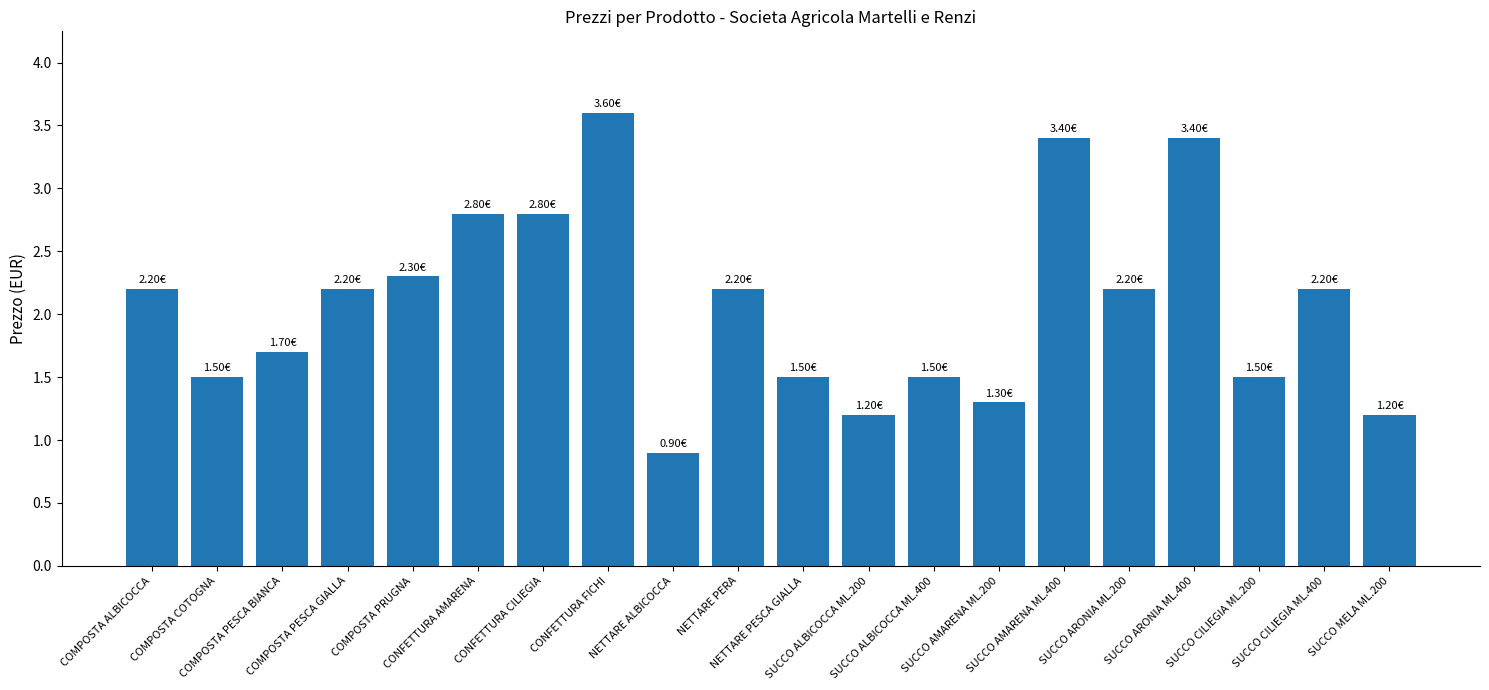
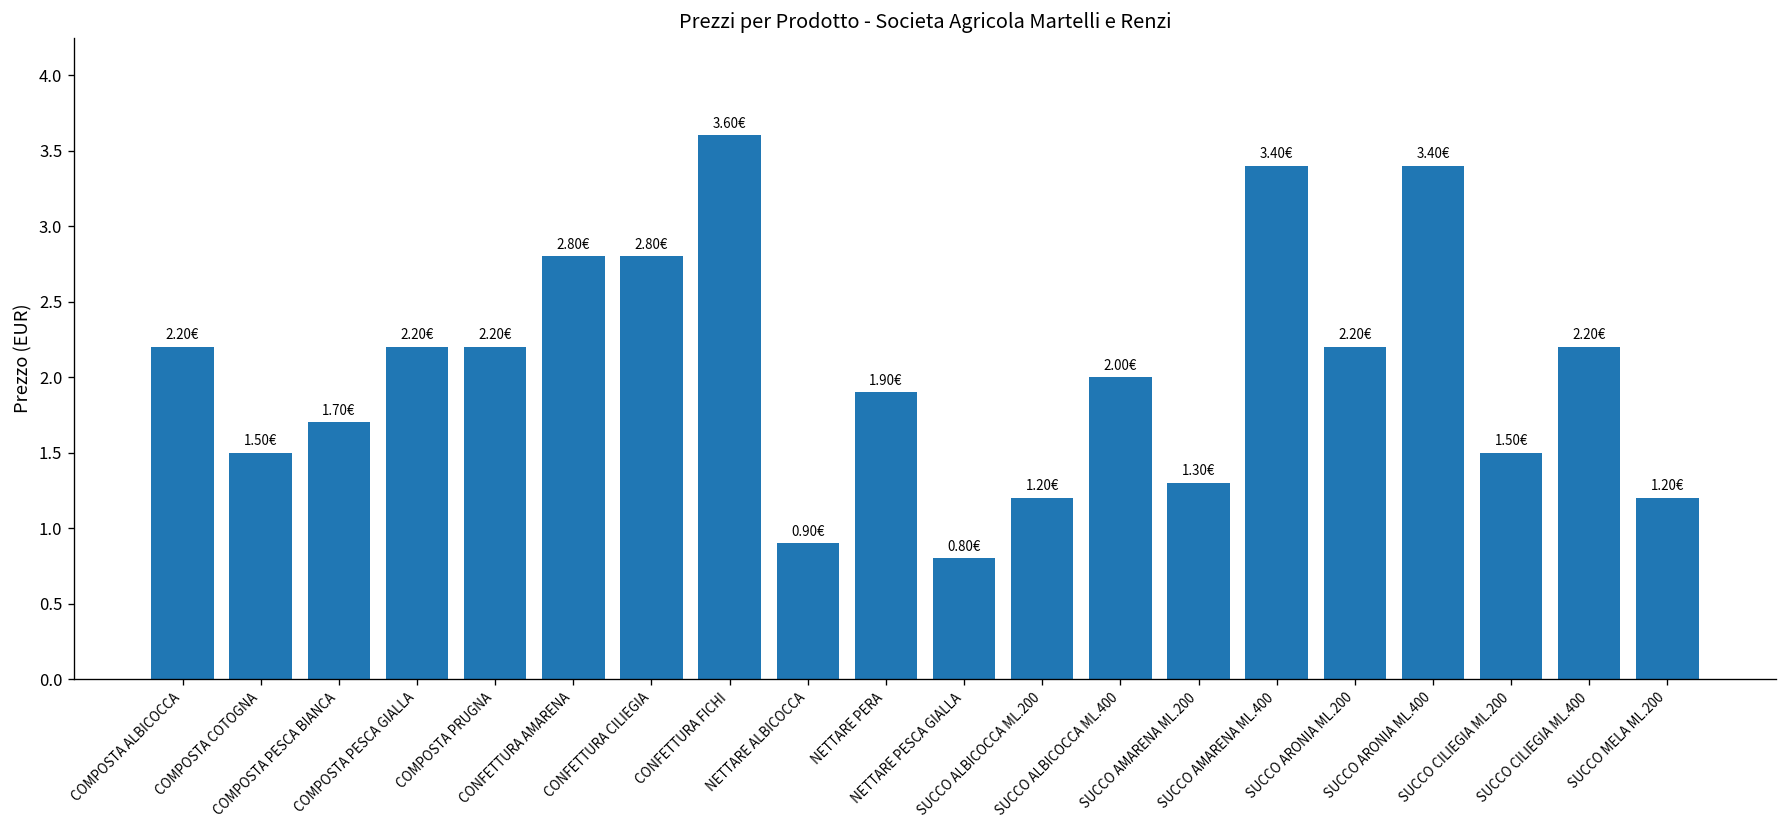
  {
    "COMPOSTA ALBICOCCA": "2.20€",
    "COMPOSTA COTOGNA": "1.50€",
    "COMPOSTA PESCA BIANCA": "1.70€",
    "COMPOSTA PESCA GIALLA": "2.20€",
-   "COMPOSTA PRUGNA": "2.30€",
+   "COMPOSTA PRUGNA": "2.20€",
    "CONFETTURA AMARENA": "2.80€",
    "CONFETTURA CILIEGIA": "2.80€",
    "CONFETTURA FICHI": "3.60€",
    "NETTARE ALBICOCCA": "0.90€",
-   "NETTARE PERA": "2.20€",
-   "NETTARE PESCA GIALLA": "1.50€",
+   "NETTARE PERA": "1.90€",
+   "NETTARE PESCA GIALLA": "0.80€",
    "SUCCO ALBICOCCA ML.200": "1.20€",
-   "SUCCO ALBICOCCA ML.400": "1.50€",
+   "SUCCO ALBICOCCA ML.400": "2.00€",
    "SUCCO AMARENA ML.200": "1.30€",
    "SUCCO AMARENA ML.400": "3.40€",
    "SUCCO ARONIA ML.200": "2.20€",
    "SUCCO ARONIA ML.400": "3.40€",
    "SUCCO CILIEGIA ML.200": "1.50€",
    "SUCCO CILIEGIA ML.400": "2.20€",
    "SUCCO MELA ML.200": "1.20€"
  }
